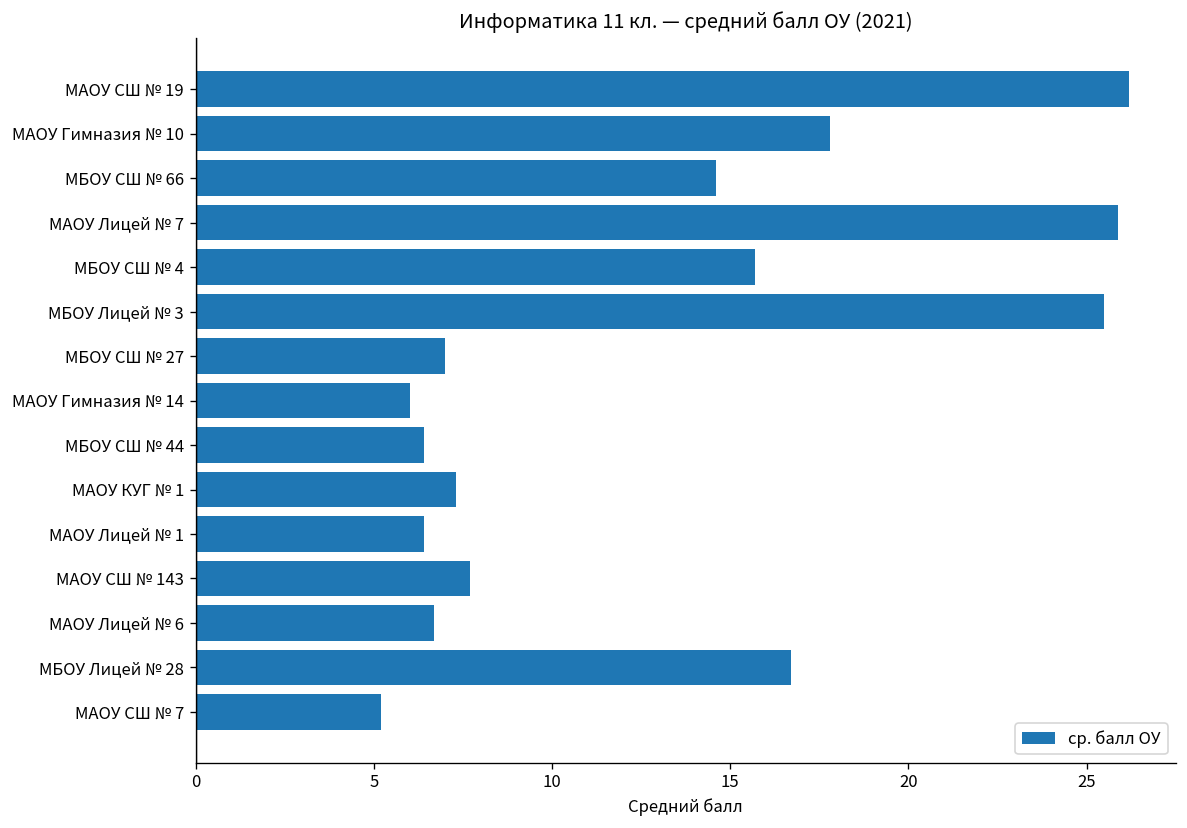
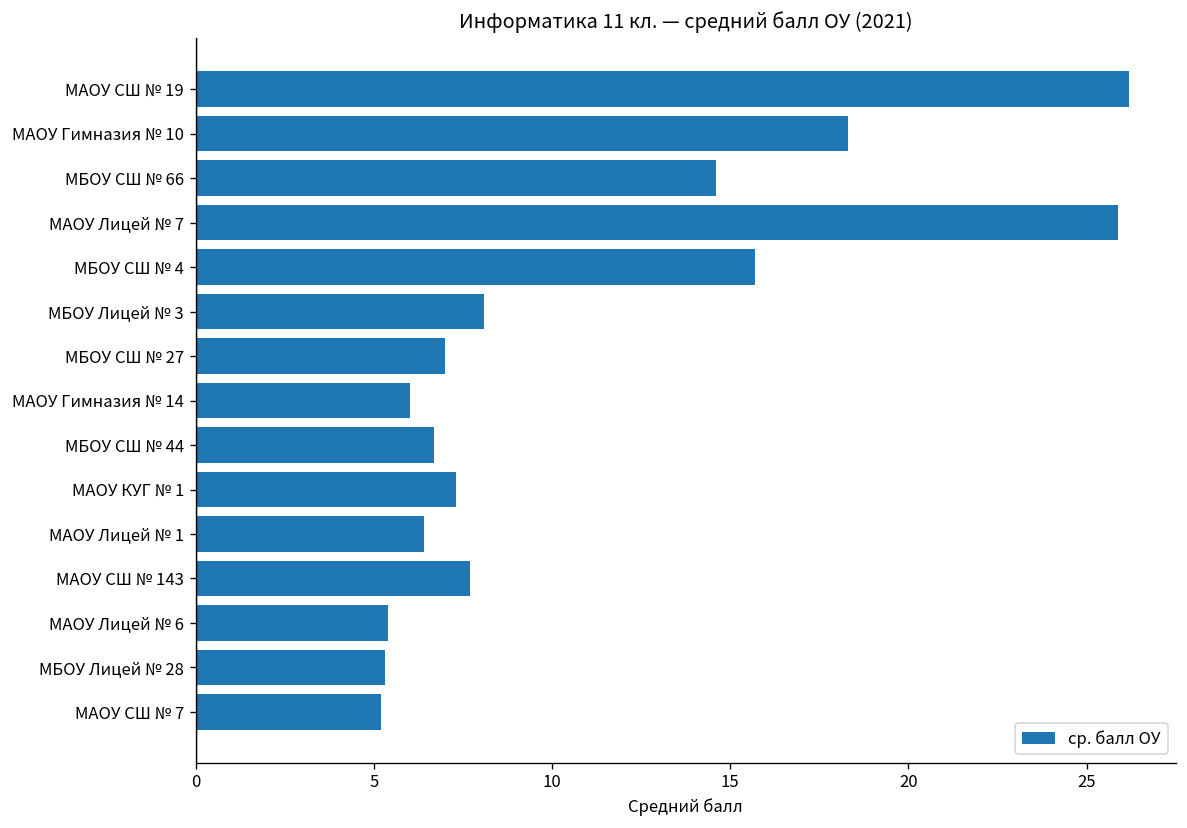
  {
    "МАОУ СШ № 19": 26.2,
-   "МАОУ Гимназия № 10": 17.8,
+   "МАОУ Гимназия № 10": 18.3,
    "МБОУ СШ № 66": 14.6,
    "МАОУ Лицей № 7": 25.9,
    "МБОУ СШ № 4": 15.7,
-   "МБОУ Лицей № 3": 25.5,
+   "МБОУ Лицей № 3": 8.1,
    "МБОУ СШ № 27": 7.0,
    "МАОУ Гимназия № 14": 6.0,
-   "МБОУ СШ № 44": 6.4,
+   "МБОУ СШ № 44": 6.7,
    "МАОУ КУГ № 1": 7.3,
    "МАОУ Лицей № 1": 6.4,
    "МАОУ СШ № 143": 7.7,
-   "МАОУ Лицей № 6": 6.7,
-   "МБОУ Лицей № 28": 16.7,
+   "МАОУ Лицей № 6": 5.4,
+   "МБОУ Лицей № 28": 5.3,
    "МАОУ СШ № 7": 5.2
  }
